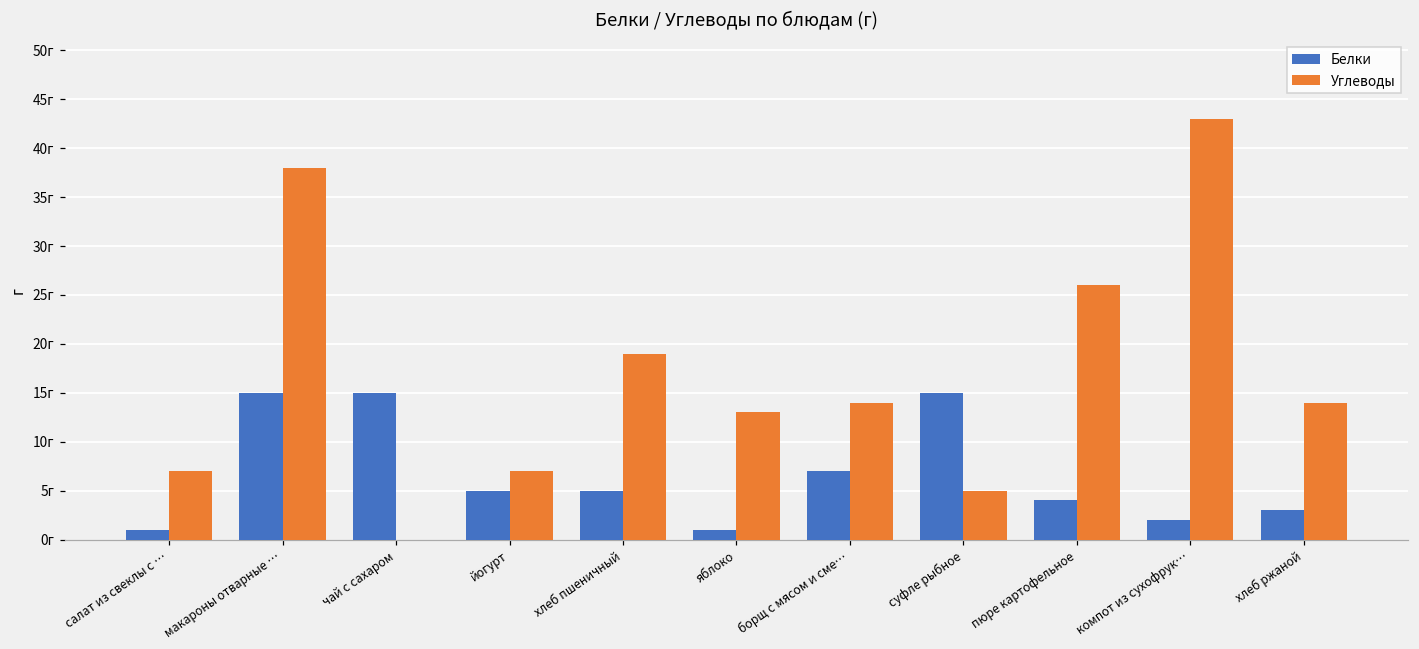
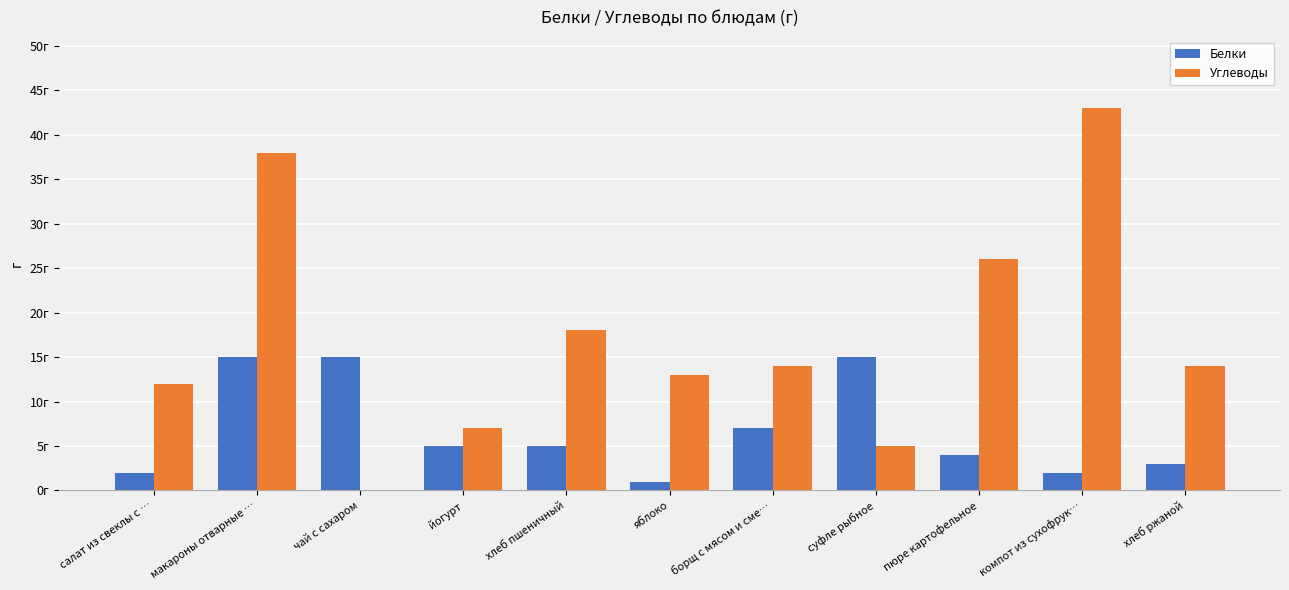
  {
    "Белки": {
-     "салат из свеклы с …": "1г",
+     "салат из свеклы с …": "2г",
      "макароны отварные …": "15г",
      "чай с сахаром": "15г",
      "йогурт": "5г",
      "хлеб пшеничный": "5г",
      "яблоко": "1г",
      "борщ с мясом и сме…": "7г",
      "суфле рыбное": "15г",
      "пюре картофельное": "4г",
      "компот из сухофрук…": "2г",
      "хлеб ржаной": "3г"
    },
    "Углеводы": {
-     "салат из свеклы с …": "7г",
+     "салат из свеклы с …": "12г",
      "макароны отварные …": "38г",
      "чай с сахаром": "0г",
      "йогурт": "7г",
-     "хлеб пшеничный": "19г",
+     "хлеб пшеничный": "18г",
      "яблоко": "13г",
      "борщ с мясом и сме…": "14г",
      "суфле рыбное": "5г",
      "пюре картофельное": "26г",
      "компот из сухофрук…": "43г",
      "хлеб ржаной": "14г"
    }
  }
